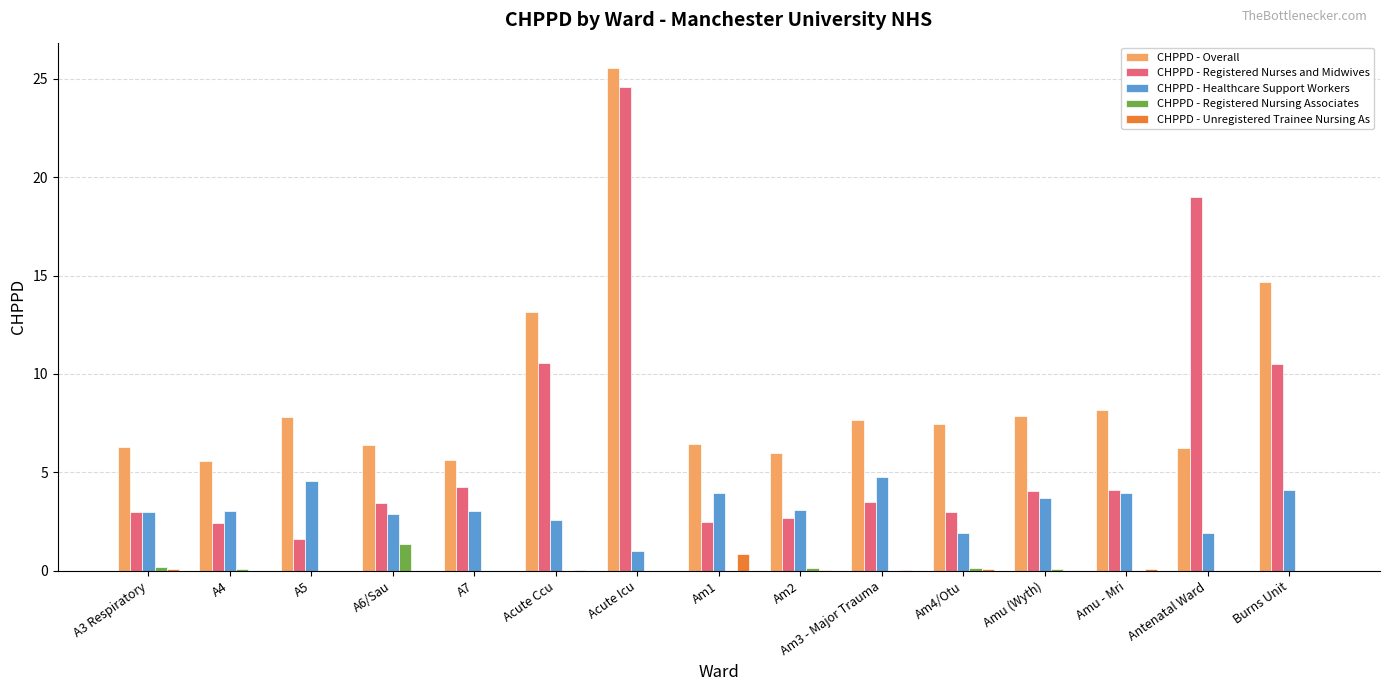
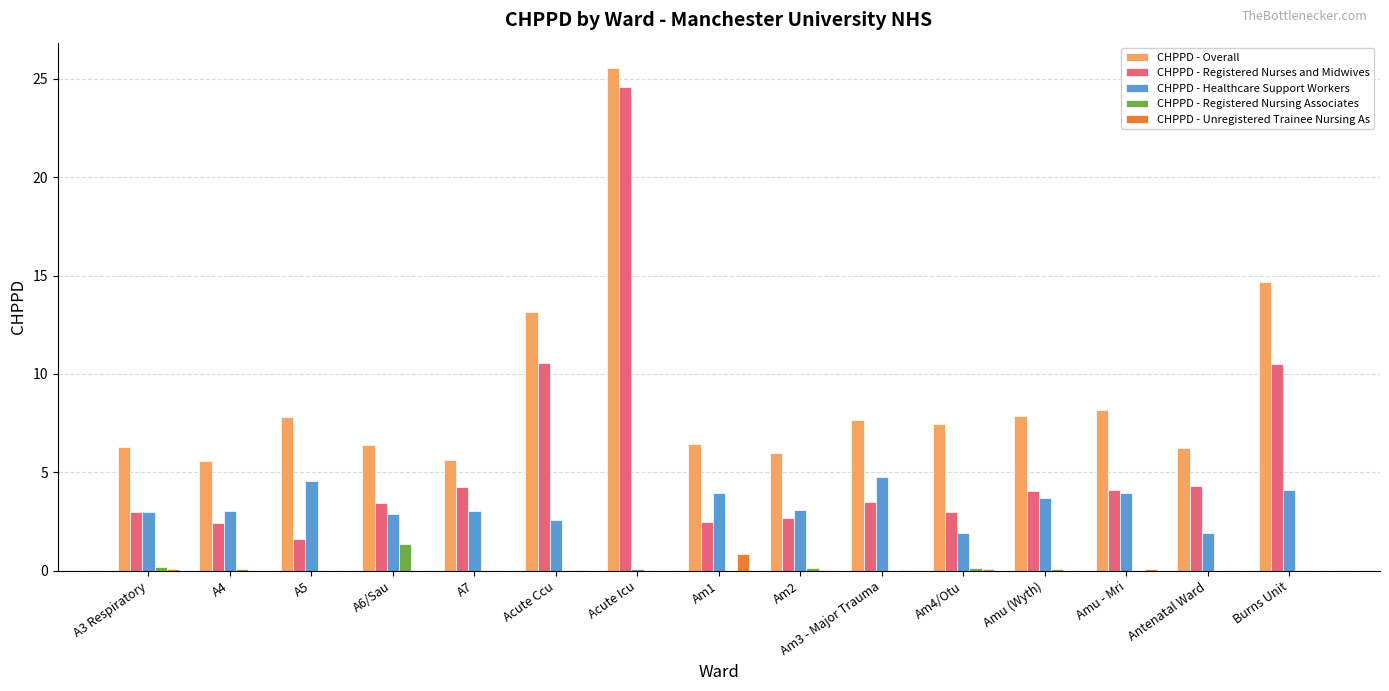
  {
    "CHPPD - Overall": {
      "A3 Respiratory": 6.3,
      "A4": 5.6,
      "A5": 7.8,
      "A6/Sau": 6.4,
      "A7": 5.6,
      "Acute Ccu": 13.2,
      "Acute Icu": 25.6,
      "Am1": 6.4,
      "Am2": 6.0,
      "Am3 - Major Trauma": 7.7,
      "Am4/Otu": 7.5,
      "Amu (Wyth)": 7.9,
      "Amu - Mri": 8.2,
      "Antenatal Ward": 6.3,
      "Burns Unit": 14.7
    },
    "CHPPD - Registered Nurses and Midwives": {
      "A3 Respiratory": 3.0,
      "A4": 2.4,
      "A5": 1.6,
      "A6/Sau": 3.5,
      "A7": 4.2,
      "Acute Ccu": 10.6,
      "Acute Icu": 24.6,
      "Am1": 2.5,
      "Am2": 2.7,
      "Am3 - Major Trauma": 3.5,
      "Am4/Otu": 3.0,
      "Amu (Wyth)": 4.1,
      "Amu - Mri": 4.1,
-     "Antenatal Ward": 19.0,
+     "Antenatal Ward": 4.3,
      "Burns Unit": 10.5
    },
    "CHPPD - Healthcare Support Workers": {
      "A3 Respiratory": 3.0,
      "A4": 3.1,
      "A5": 4.6,
      "A6/Sau": 2.9,
      "A7": 3.1,
      "Acute Ccu": 2.6,
-     "Acute Icu": 1.0,
+     "Acute Icu": 0.1,
      "Am1": 3.9,
      "Am2": 3.1,
      "Am3 - Major Trauma": 4.8,
      "Am4/Otu": 1.9,
      "Amu (Wyth)": 3.7,
      "Amu - Mri": 4.0,
      "Antenatal Ward": 1.9,
      "Burns Unit": 4.1
    },
    "CHPPD - Registered Nursing Associates": {
      "A3 Respiratory": 0.2,
      "A5": 0.0,
      "A6/Sau": 1.4,
      "A7": 0.0,
      "Acute Ccu": 0.0,
      "Acute Icu": 0.0,
      "Am1": 0.0,
      "Am2": 0.1,
      "Am3 - Major Trauma": 0.0,
      "Am4/Otu": 0.1,
      "Amu - Mri": 0.0,
      "Antenatal Ward": 0.0,
      "Burns Unit": 0.0
    },
    "CHPPD - Unregistered Trainee Nursing As": {
      "A4": 0.0,
      "A5": 0.0,
      "A6/Sau": 0.0,
      "A7": 0.0,
      "Acute Icu": 0.0,
      "Am1": 0.9,
      "Amu (Wyth)": 0.0,
      "Antenatal Ward": 0.0,
      "Burns Unit": 0.0
    }
  }
